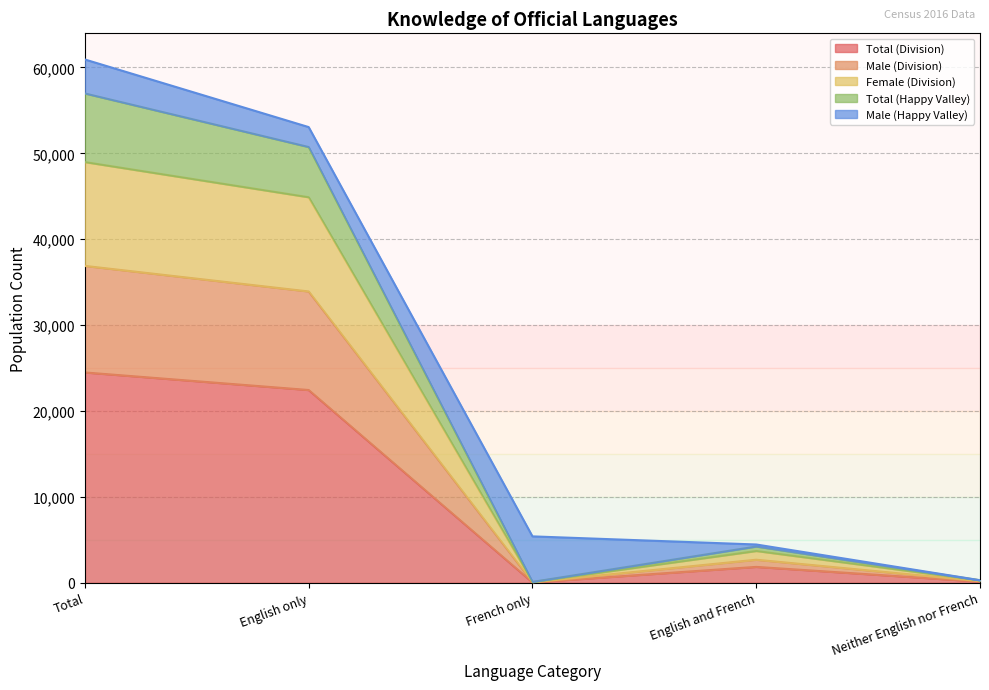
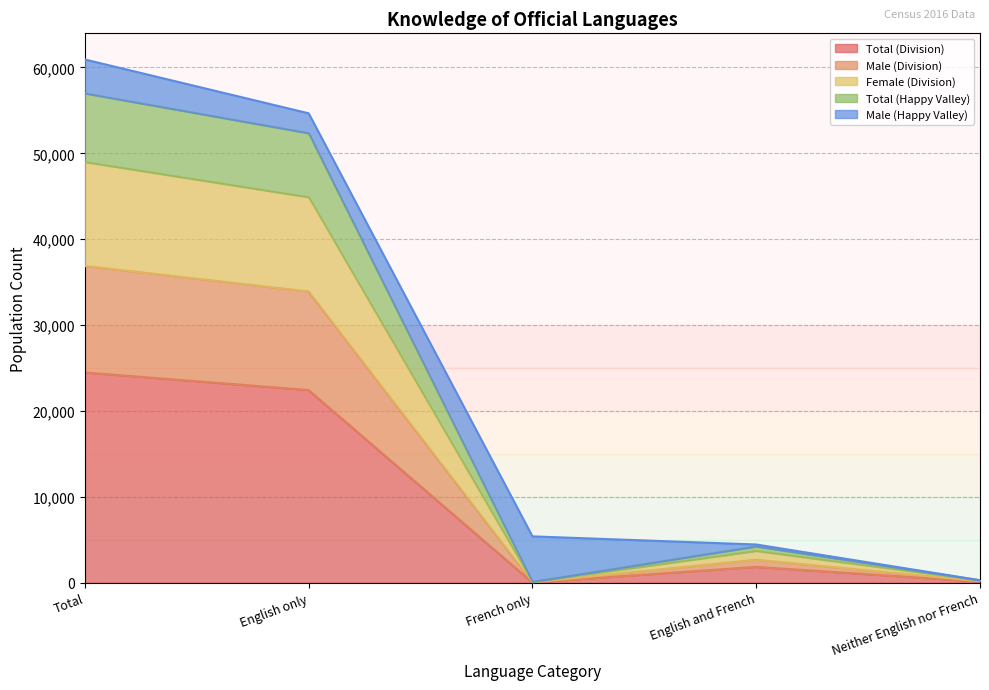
  {
    "Total (Happy Valley)": {
      "Total": "8,000",
-     "English only": "6,000"
+     "English only": "7,000"
    },
    "Male (Happy Valley)": {
      "Total": "4,000",
      "English only": "2,000",
      "French only": "5,000"
    }
  }
